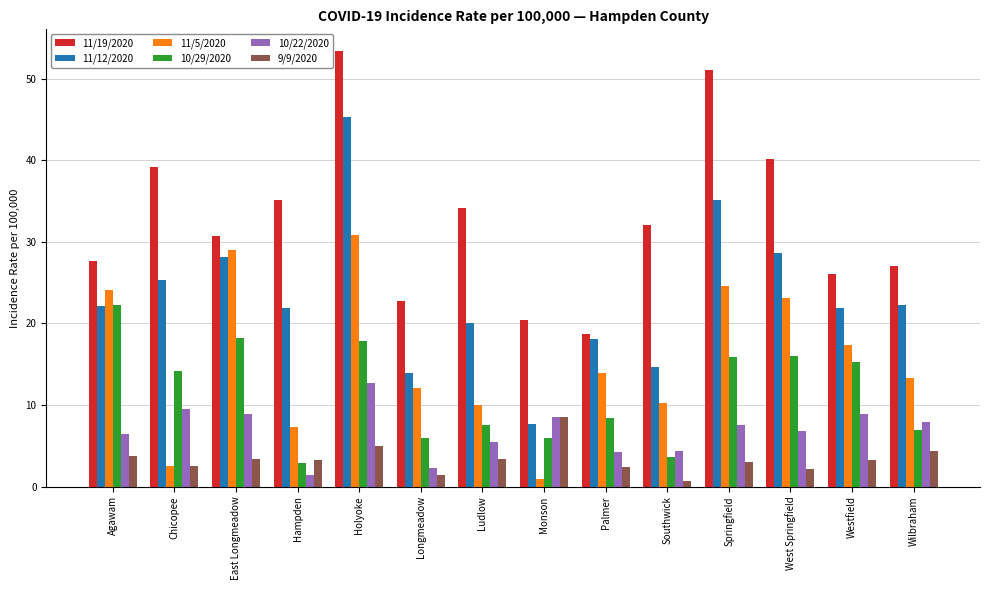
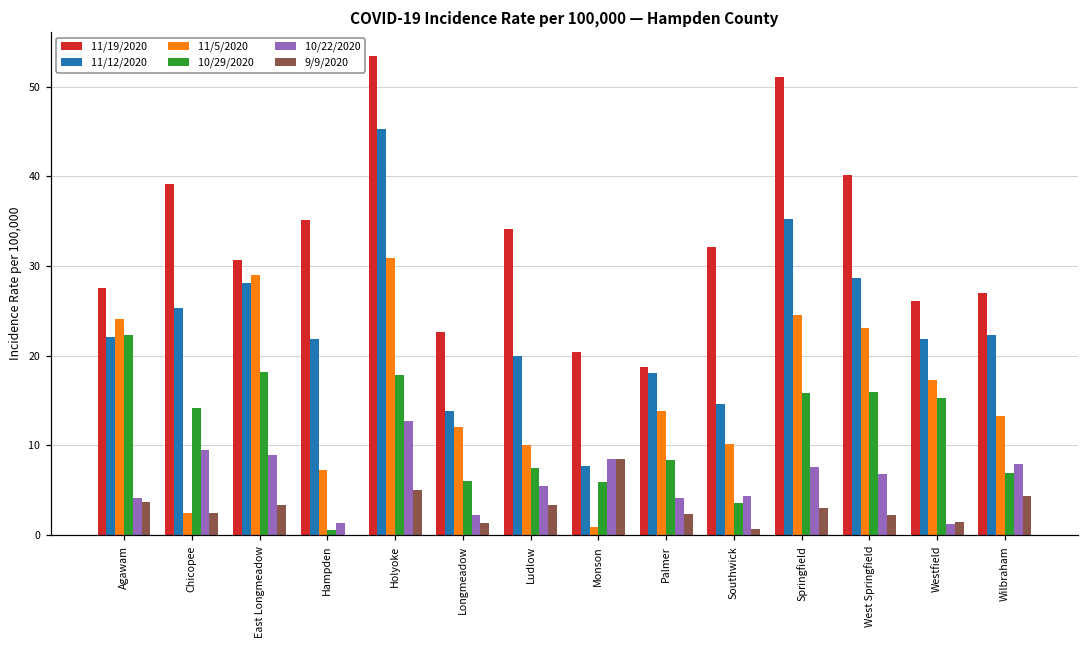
  {
    "11/19/2020": {
      "Agawam": 28,
      "Chicopee": 39,
      "East Longmeadow": 31,
      "Hampden": 35,
      "Holyoke": 53,
      "Longmeadow": 23,
      "Ludlow": 34,
      "Monson": 20,
      "Palmer": 19,
      "Southwick": 32,
      "Springfield": 51,
      "West Springfield": 40,
      "Westfield": 26,
      "Wilbraham": 27
    },
    "11/12/2020": {
      "Agawam": 22,
      "Chicopee": 25,
      "East Longmeadow": 28,
      "Hampden": 22,
      "Holyoke": 45,
      "Longmeadow": 14,
      "Ludlow": 20,
      "Monson": 8,
      "Palmer": 18,
      "Southwick": 15,
      "Springfield": 35,
      "West Springfield": 29,
      "Westfield": 22,
      "Wilbraham": 22
    },
    "11/5/2020": {
      "Agawam": 24,
      "Chicopee": 3,
      "East Longmeadow": 29,
      "Hampden": 7,
      "Holyoke": 31,
      "Longmeadow": 12,
      "Ludlow": 10,
      "Monson": 1,
      "Palmer": 14,
      "Southwick": 10,
      "Springfield": 25,
      "West Springfield": 23,
      "Westfield": 17,
      "Wilbraham": 13
    },
    "10/29/2020": {
      "Agawam": 22,
      "Chicopee": 14,
      "East Longmeadow": 18,
-     "Hampden": 3,
+     "Hampden": 1,
      "Holyoke": 18,
      "Longmeadow": 6,
      "Ludlow": 8,
      "Monson": 6,
      "Palmer": 8,
      "Southwick": 4,
      "Springfield": 16,
      "West Springfield": 16,
      "Westfield": 15,
      "Wilbraham": 7
    },
    "10/22/2020": {
-     "Agawam": 7,
+     "Agawam": 4,
      "Chicopee": 10,
      "East Longmeadow": 9,
      "Hampden": 1,
      "Holyoke": 13,
      "Longmeadow": 2,
      "Ludlow": 6,
      "Monson": 9,
      "Palmer": 4,
      "Southwick": 4,
      "Springfield": 8,
      "West Springfield": 7,
-     "Westfield": 9,
+     "Westfield": 1,
      "Wilbraham": 8
    },
    "9/9/2020": {
      "Agawam": 4,
      "Chicopee": 3,
      "East Longmeadow": 3,
-     "Hampden": 3,
+     "Hampden": 0,
      "Holyoke": 5,
      "Longmeadow": 1,
      "Ludlow": 3,
      "Monson": 9,
      "Palmer": 2,
      "Southwick": 1,
      "Springfield": 3,
      "West Springfield": 2,
-     "Westfield": 3,
+     "Westfield": 2,
      "Wilbraham": 4
    }
  }
